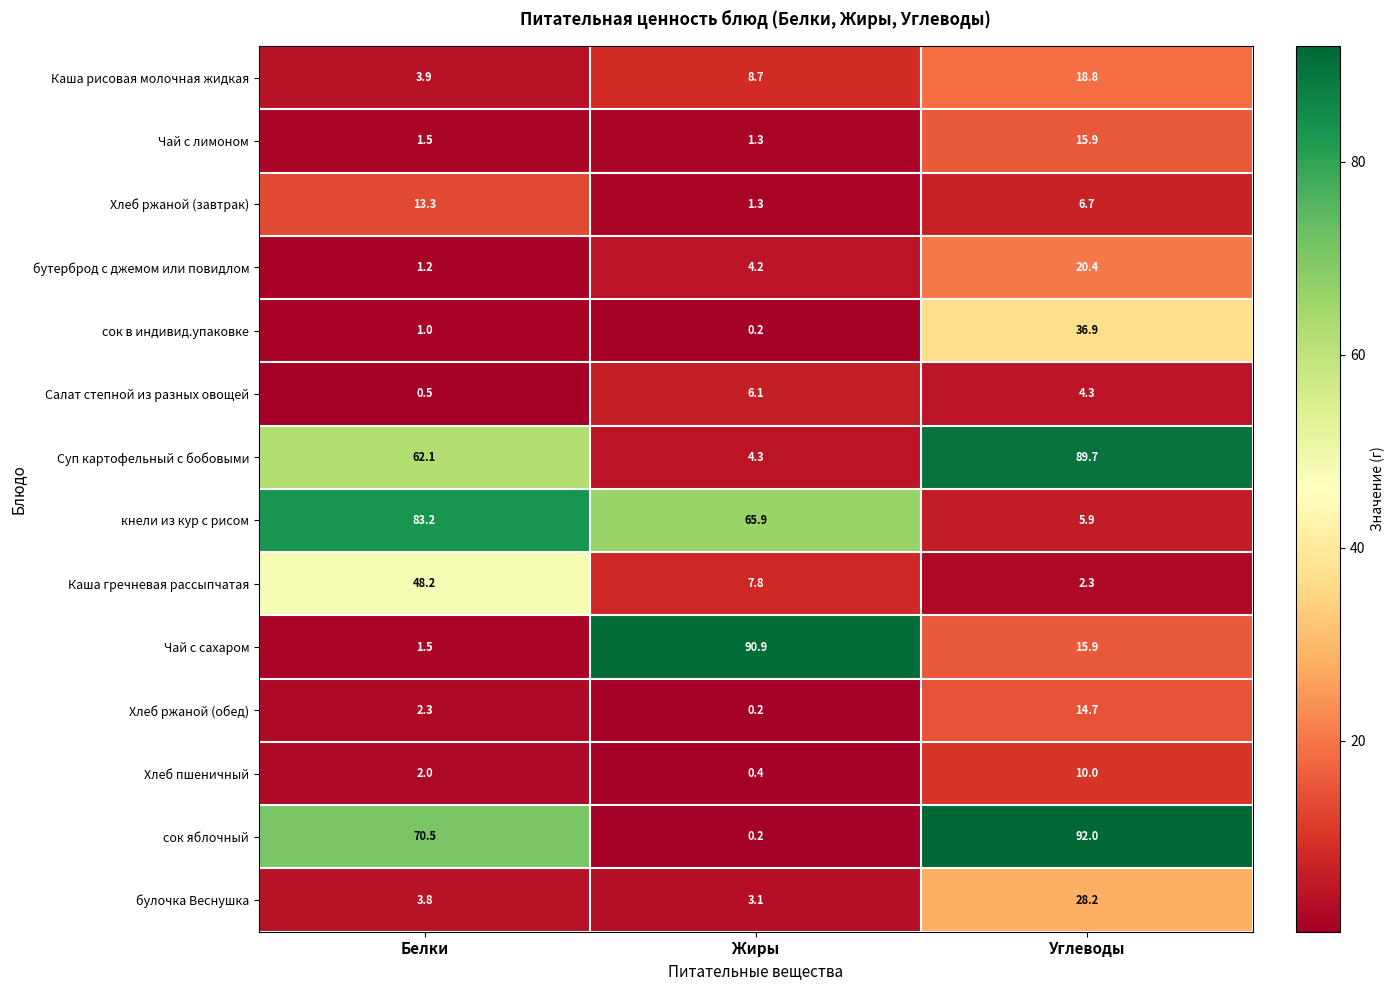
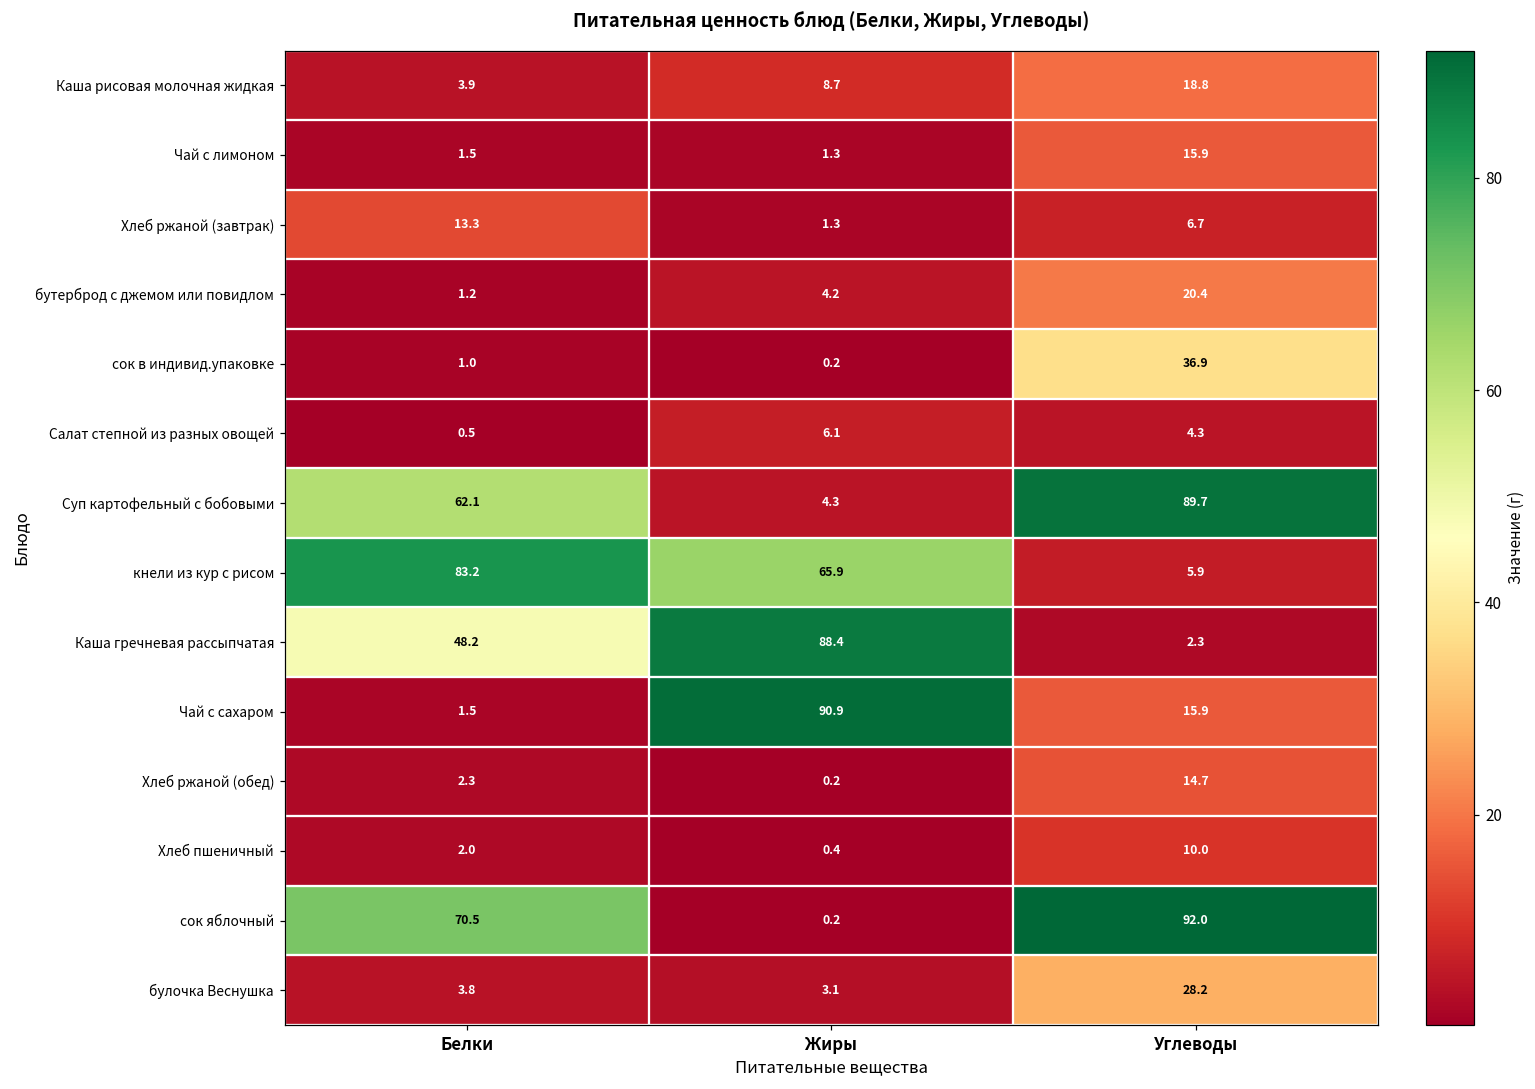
  {
    "Каша рисовая молочная жидкая": {
      "Белки": 3.9,
      "Жиры": 8.7,
      "Углеводы": 18.8
    },
    "Чай с лимоном": {
      "Белки": 1.5,
      "Жиры": 1.3,
      "Углеводы": 15.9
    },
    "Хлеб ржаной (завтрак)": {
      "Белки": 13.3,
      "Жиры": 1.3,
      "Углеводы": 6.7
    },
    "бутерброд с джемом или повидлом": {
      "Белки": 1.2,
      "Жиры": 4.2,
      "Углеводы": 20.4
    },
    "сок в индивид.упаковке": {
      "Белки": 1.0,
      "Жиры": 0.2,
      "Углеводы": 36.9
    },
    "Салат степной из разных овощей": {
      "Белки": 0.5,
      "Жиры": 6.1,
      "Углеводы": 4.3
    },
    "Суп картофельный с бобовыми": {
      "Белки": 62.1,
      "Жиры": 4.3,
      "Углеводы": 89.7
    },
    "кнели из кур с рисом": {
      "Белки": 83.2,
      "Жиры": 65.9,
      "Углеводы": 5.9
    },
    "Каша гречневая рассыпчатая": {
      "Белки": 48.2,
-     "Жиры": 7.8,
+     "Жиры": 88.4,
      "Углеводы": 2.3
    },
    "Чай с сахаром": {
      "Белки": 1.5,
      "Жиры": 90.9,
      "Углеводы": 15.9
    },
    "Хлеб ржаной (обед)": {
      "Белки": 2.3,
      "Жиры": 0.2,
      "Углеводы": 14.7
    },
    "Хлеб пшеничный": {
      "Белки": 2.0,
      "Жиры": 0.4,
      "Углеводы": 10.0
    },
    "сок яблочный": {
      "Белки": 70.5,
      "Жиры": 0.2,
      "Углеводы": 92.0
    },
    "булочка Веснушка": {
      "Белки": 3.8,
      "Жиры": 3.1,
      "Углеводы": 28.2
    }
  }
